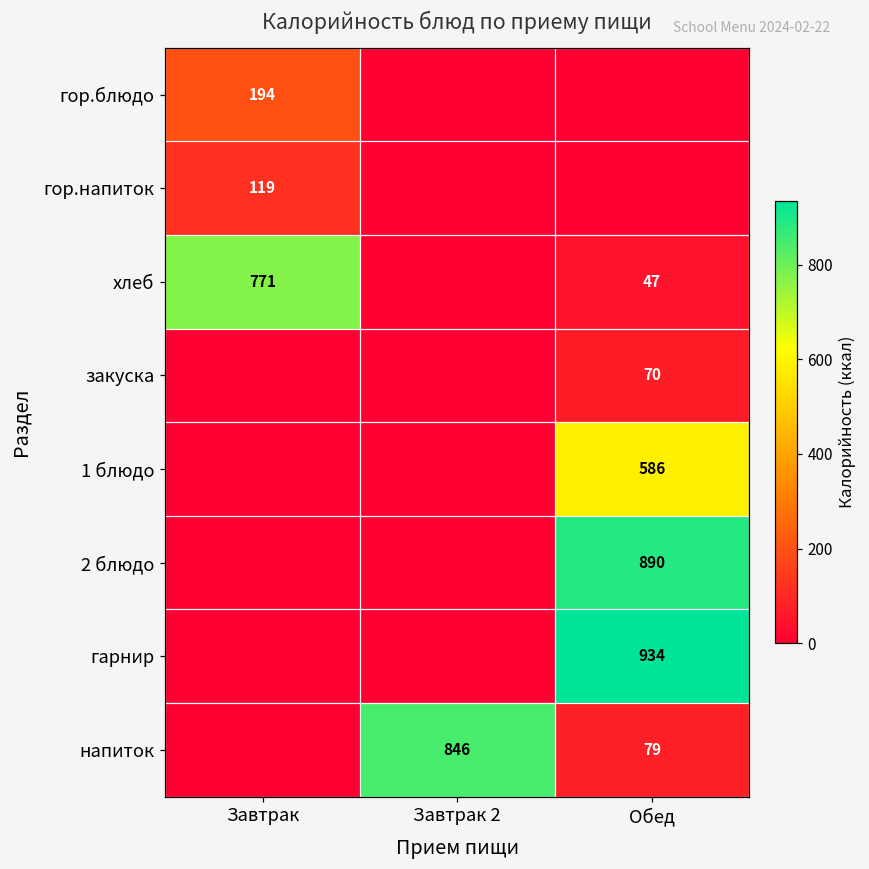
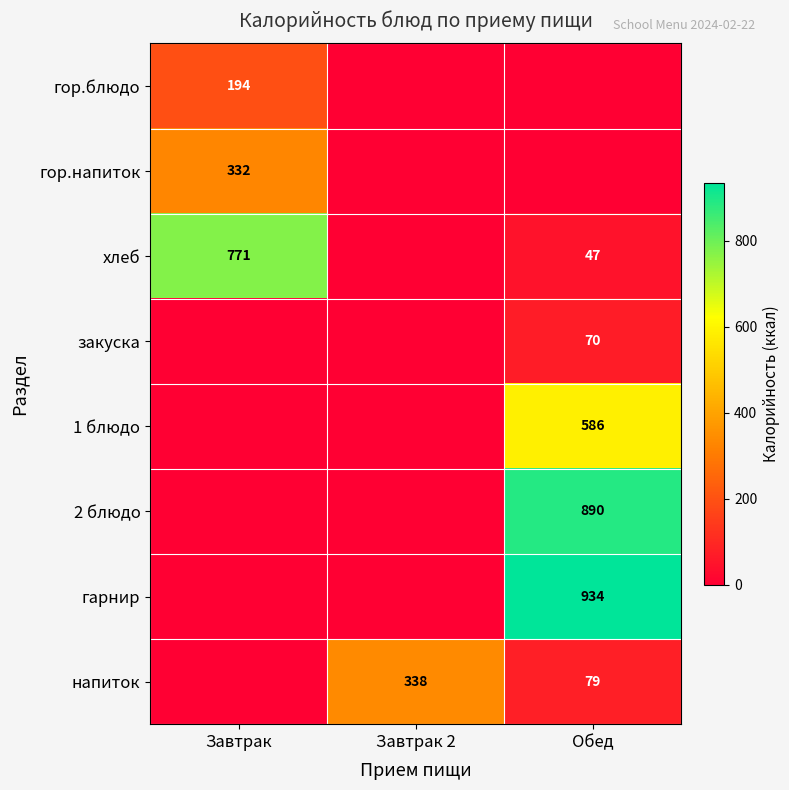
  {
    "гор.блюдо": {
      "Завтрак": 194
    },
    "гор.напиток": {
-     "Завтрак": 119
+     "Завтрак": 332
    },
    "хлеб": {
      "Завтрак": 771,
      "Обед": 47
    },
    "закуска": {
      "Обед": 70
    },
    "1 блюдо": {
      "Обед": 586
    },
    "2 блюдо": {
      "Обед": 890
    },
    "гарнир": {
      "Обед": 934
    },
    "напиток": {
-     "Завтрак 2": 846,
+     "Завтрак 2": 338,
      "Обед": 79
    }
  }
